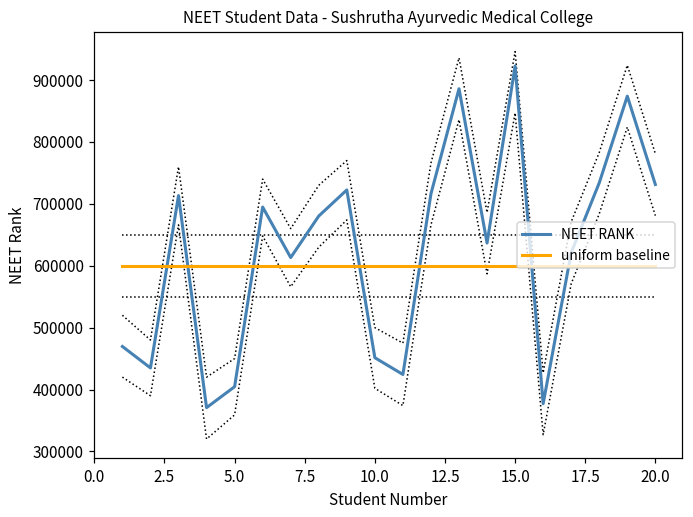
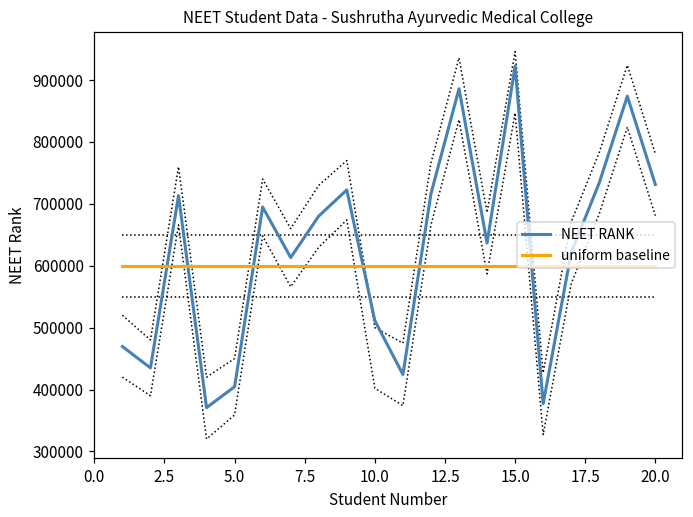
  {
    "NEET RANK": {
      "5.0": 400000,
-     "10.0": 450000,
+     "10.0": 510000,
      "15.0": 920000,
      "20.0": 730000
    },
    "uniform baseline": {
      "5.0": 600000,
      "10.0": 600000,
      "15.0": 600000
    }
  }
